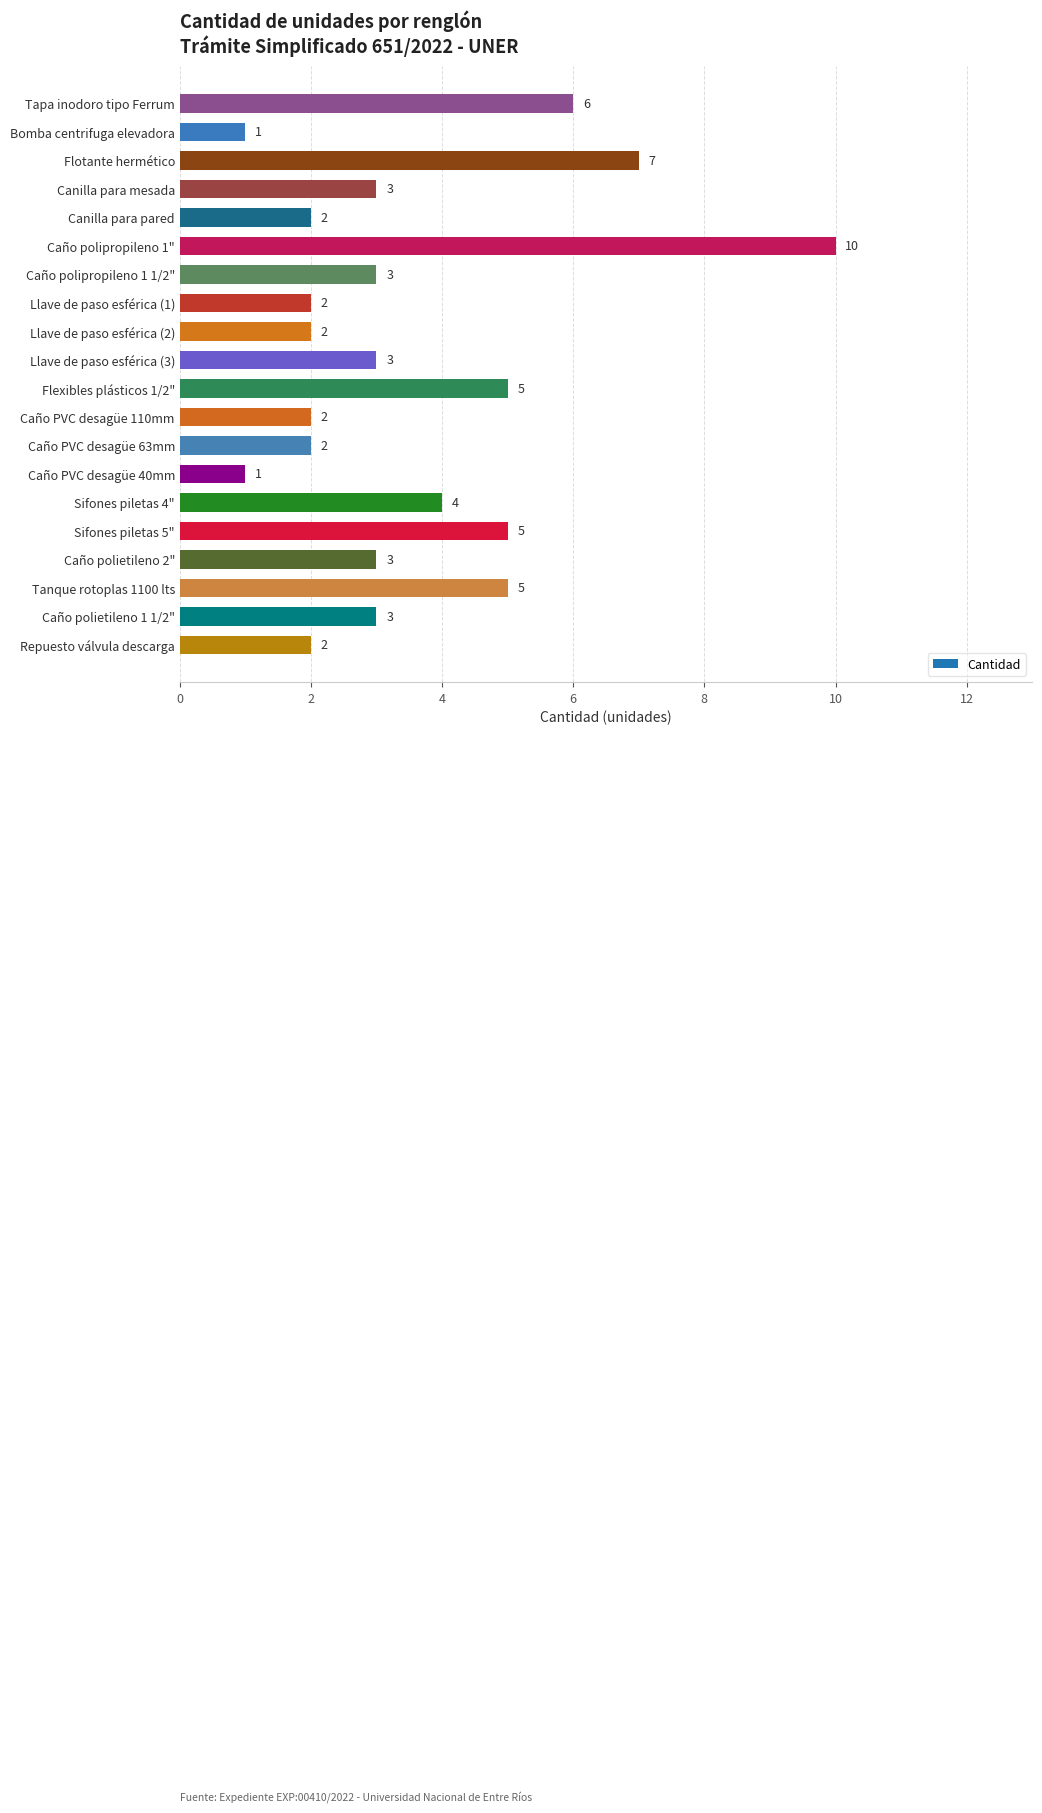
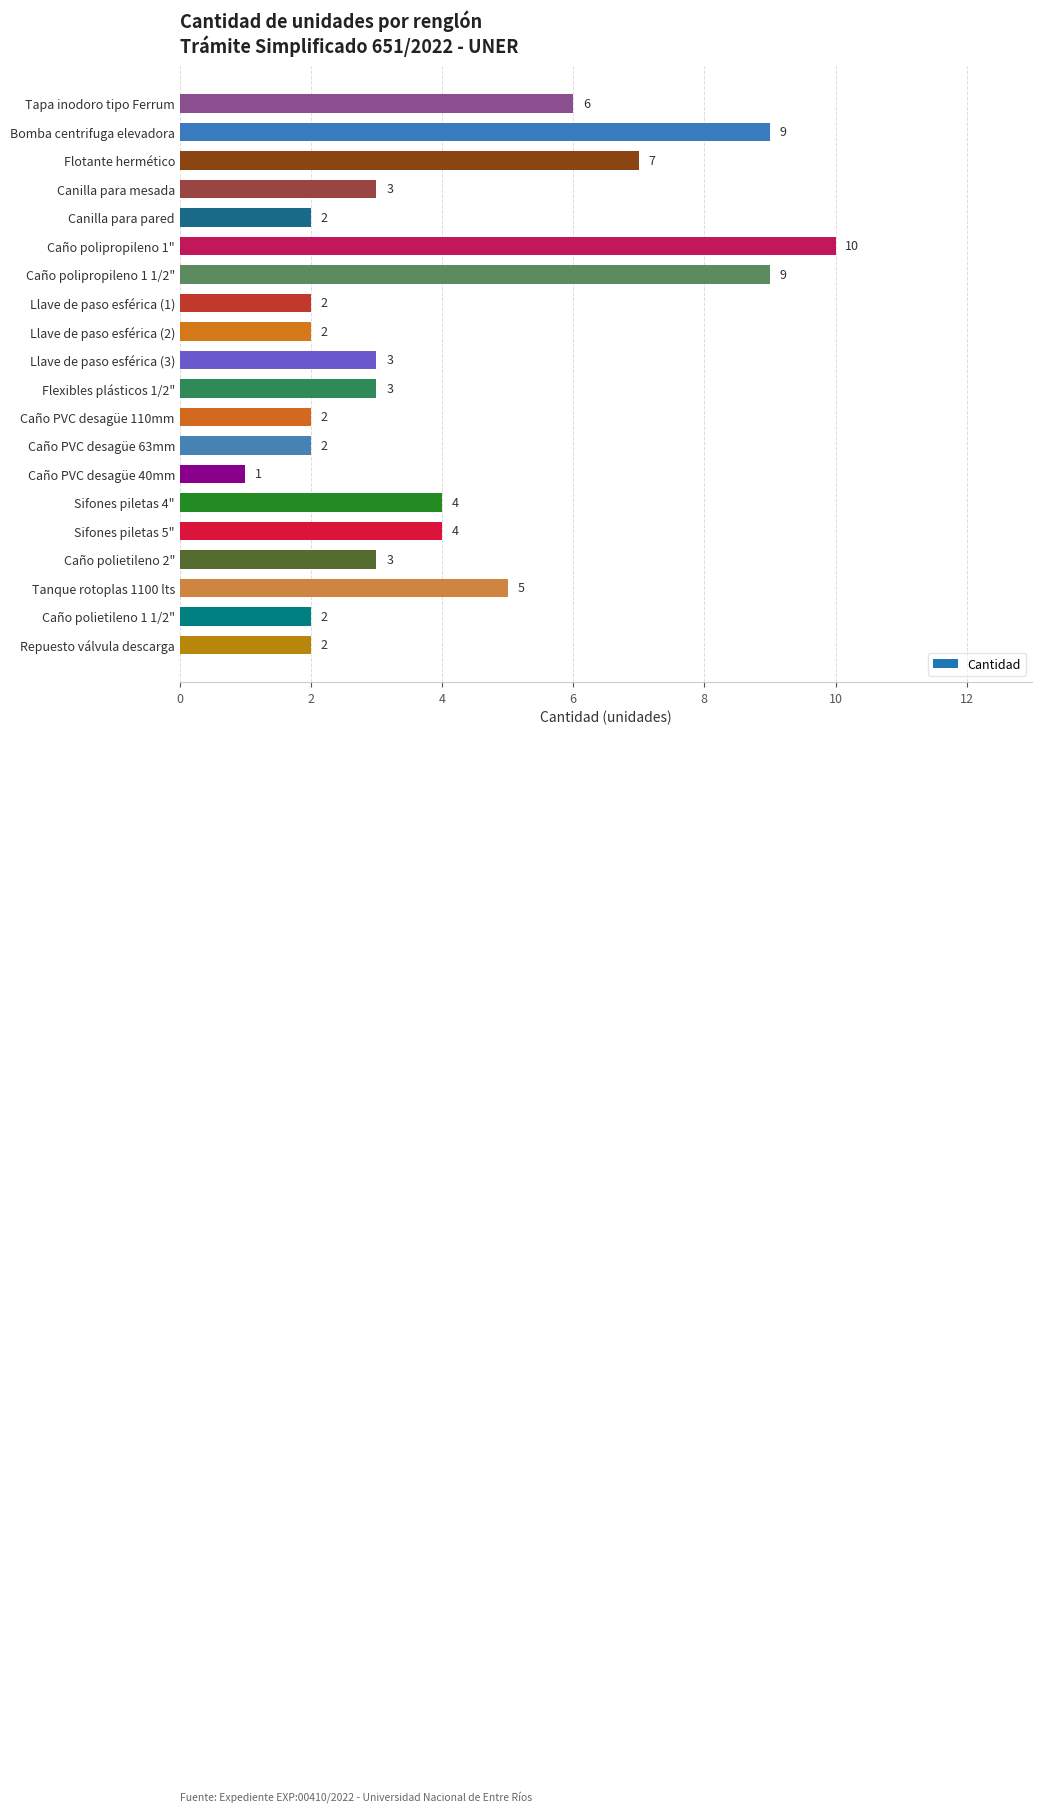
  {
    "Tapa inodoro tipo Ferrum": 6,
-   "Bomba centrifuga elevadora": 1,
+   "Bomba centrifuga elevadora": 9,
    "Flotante hermético": 7,
    "Canilla para mesada": 3,
    "Canilla para pared": 2,
    "Caño polipropileno 1\"": 10,
-   "Caño polipropileno 1 1/2\"": 3,
+   "Caño polipropileno 1 1/2\"": 9,
    "Llave de paso esférica (1)": 2,
    "Llave de paso esférica (2)": 2,
    "Llave de paso esférica (3)": 3,
-   "Flexibles plásticos 1/2\"": 5,
+   "Flexibles plásticos 1/2\"": 3,
    "Caño PVC desagüe 110mm": 2,
    "Caño PVC desagüe 63mm": 2,
    "Caño PVC desagüe 40mm": 1,
    "Sifones piletas 4\"": 4,
-   "Sifones piletas 5\"": 5,
+   "Sifones piletas 5\"": 4,
    "Caño polietileno 2\"": 3,
    "Tanque rotoplas 1100 lts": 5,
-   "Caño polietileno 1 1/2\"": 3,
+   "Caño polietileno 1 1/2\"": 2,
    "Repuesto válvula descarga": 2
  }
